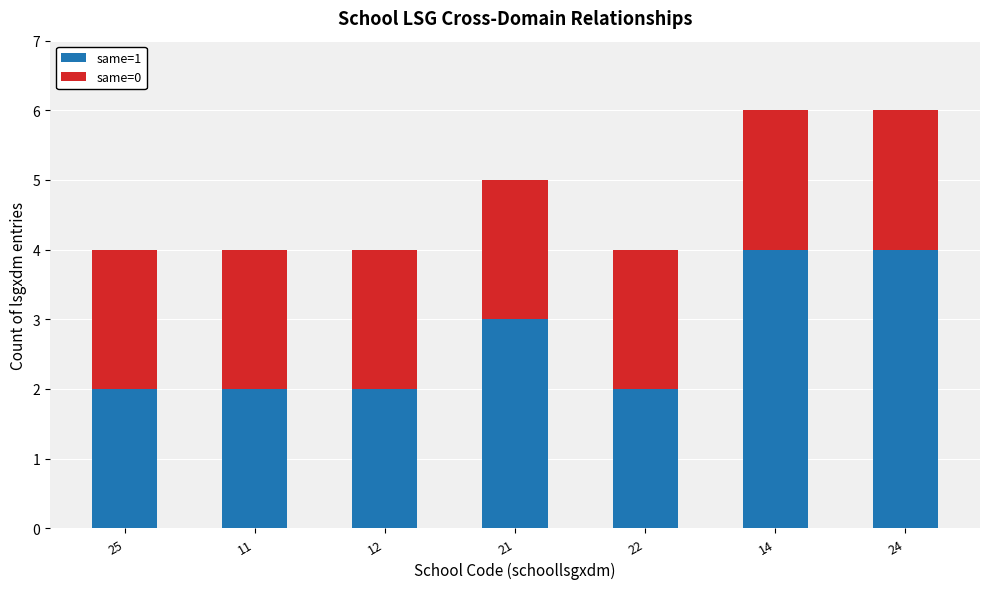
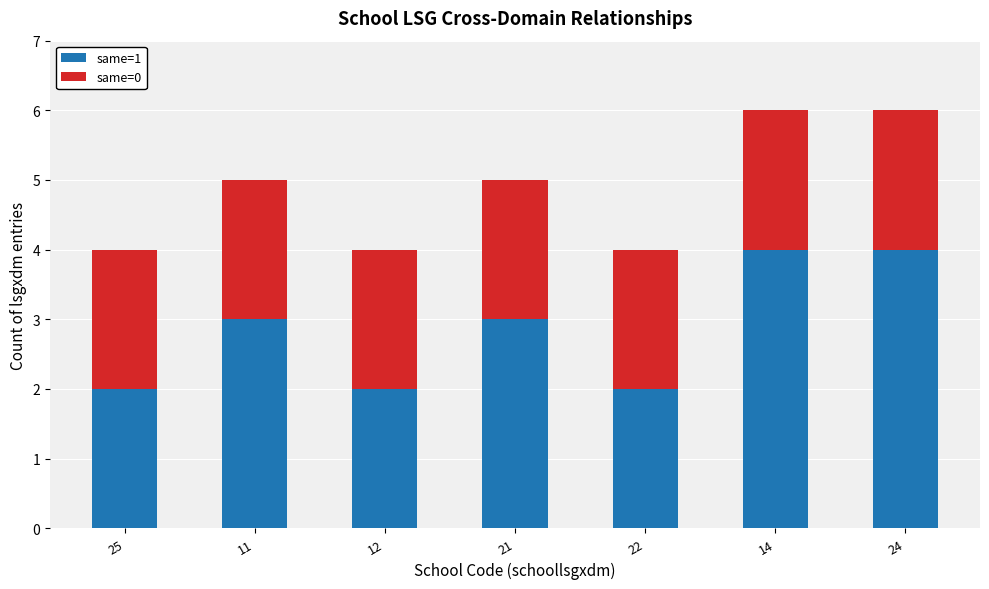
  {
    "same=1": {
      "25": 2,
-     "11": 2,
+     "11": 3,
      "12": 2,
      "21": 3,
      "22": 2,
      "14": 4,
      "24": 4
    },
    "same=0": {
      "25": 2,
      "11": 2,
      "12": 2,
      "21": 2,
      "22": 2,
      "14": 2,
      "24": 2
    }
  }
